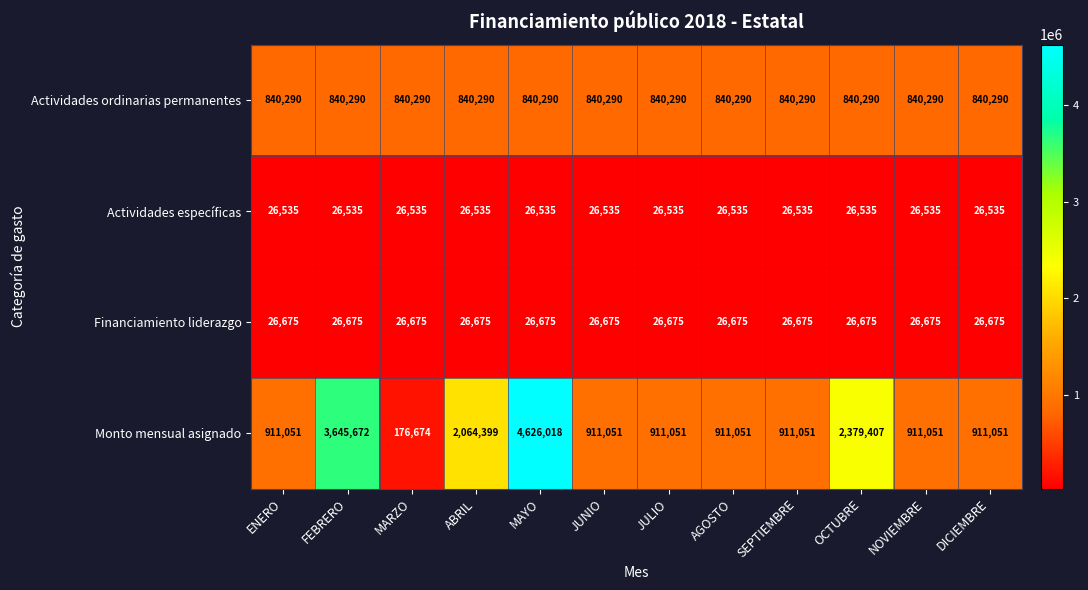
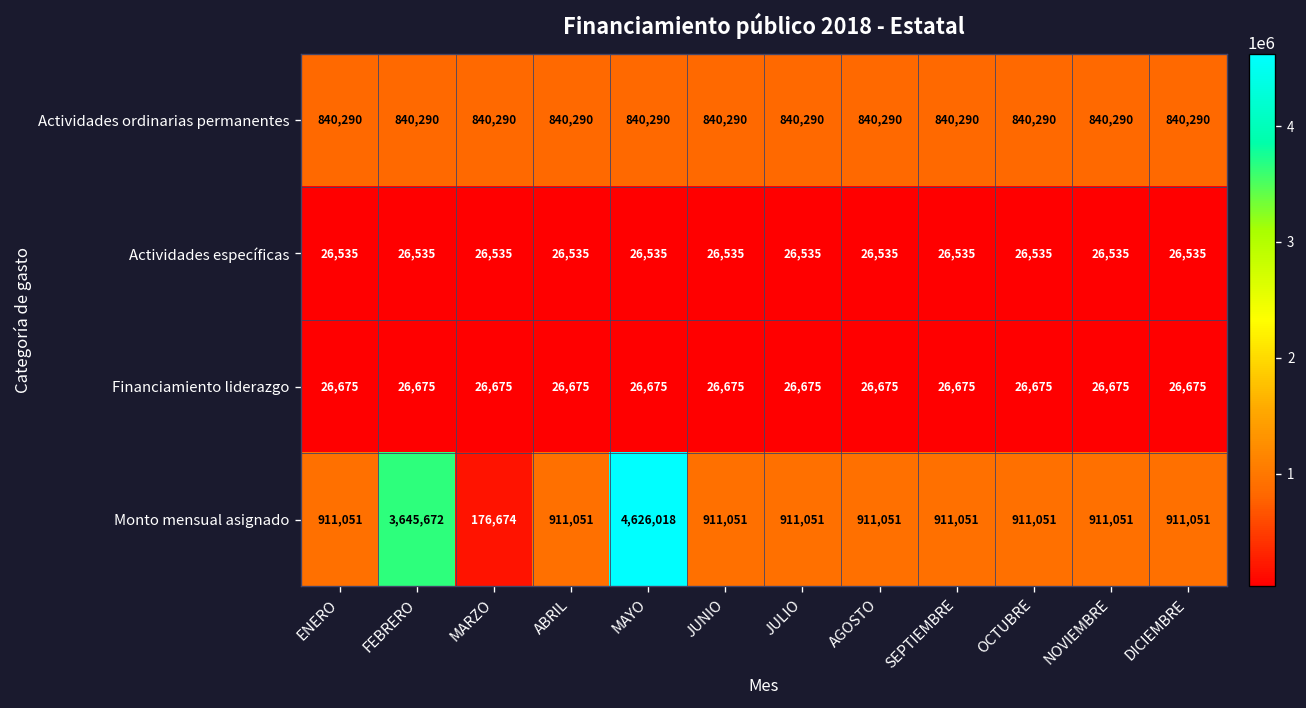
  {
    "Actividades ordinarias permanentes": {
      "ENERO": "840,290",
      "FEBRERO": "840,290",
      "MARZO": "840,290",
      "ABRIL": "840,290",
      "MAYO": "840,290",
      "JUNIO": "840,290",
      "JULIO": "840,290",
      "AGOSTO": "840,290",
      "SEPTIEMBRE": "840,290",
      "OCTUBRE": "840,290",
      "NOVIEMBRE": "840,290",
      "DICIEMBRE": "840,290"
    },
    "Actividades específicas": {
      "ENERO": "26,535",
      "FEBRERO": "26,535",
      "MARZO": "26,535",
      "ABRIL": "26,535",
      "MAYO": "26,535",
      "JUNIO": "26,535",
      "JULIO": "26,535",
      "AGOSTO": "26,535",
      "SEPTIEMBRE": "26,535",
      "OCTUBRE": "26,535",
      "NOVIEMBRE": "26,535",
      "DICIEMBRE": "26,535"
    },
    "Financiamiento liderazgo": {
      "ENERO": "26,675",
      "FEBRERO": "26,675",
      "MARZO": "26,675",
      "ABRIL": "26,675",
      "MAYO": "26,675",
      "JUNIO": "26,675",
      "JULIO": "26,675",
      "AGOSTO": "26,675",
      "SEPTIEMBRE": "26,675",
      "OCTUBRE": "26,675",
      "NOVIEMBRE": "26,675",
      "DICIEMBRE": "26,675"
    },
    "Monto mensual asignado": {
      "ENERO": "911,051",
      "FEBRERO": "3,645,672",
      "MARZO": "176,674",
-     "ABRIL": "2,064,399",
+     "ABRIL": "911,051",
      "MAYO": "4,626,018",
      "JUNIO": "911,051",
      "JULIO": "911,051",
      "AGOSTO": "911,051",
      "SEPTIEMBRE": "911,051",
-     "OCTUBRE": "2,379,407",
+     "OCTUBRE": "911,051",
      "NOVIEMBRE": "911,051",
      "DICIEMBRE": "911,051"
    }
  }
